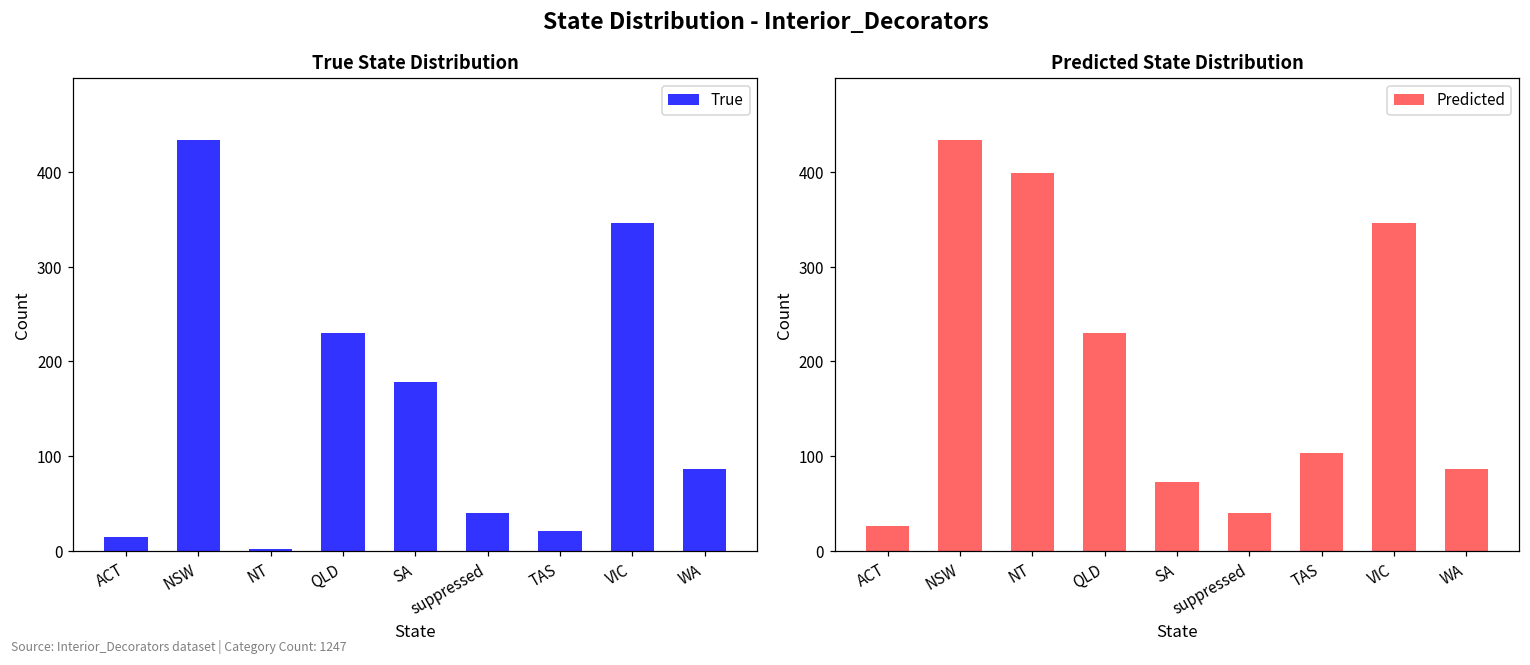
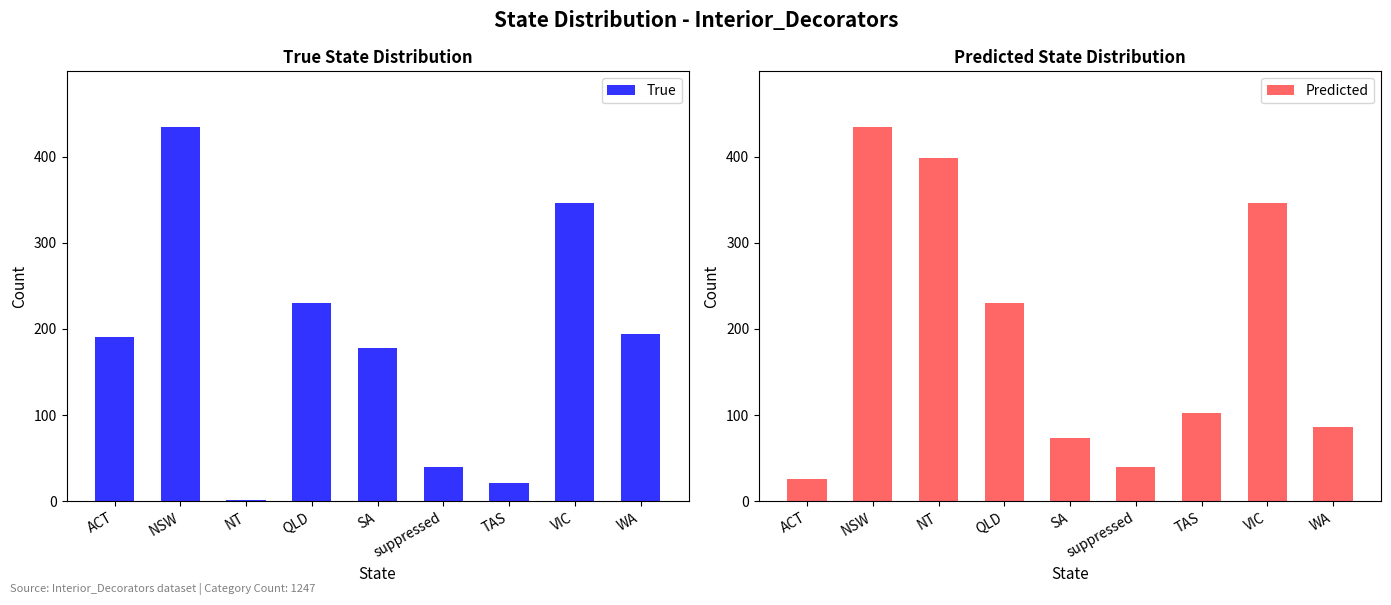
  {
    "True State Distribution": {
-     "ACT": 20,
+     "ACT": 190,
      "NSW": 430,
      "QLD": 230,
      "SA": 180,
      "suppressed": 40,
      "TAS": 20,
      "VIC": 350,
-     "WA": 90
+     "WA": 190
    },
    "Predicted State Distribution": {
      "ACT": 30,
      "NSW": 430,
      "NT": 400,
      "QLD": 230,
      "SA": 70,
      "suppressed": 40,
      "TAS": 100,
      "VIC": 350,
      "WA": 90
    }
  }
